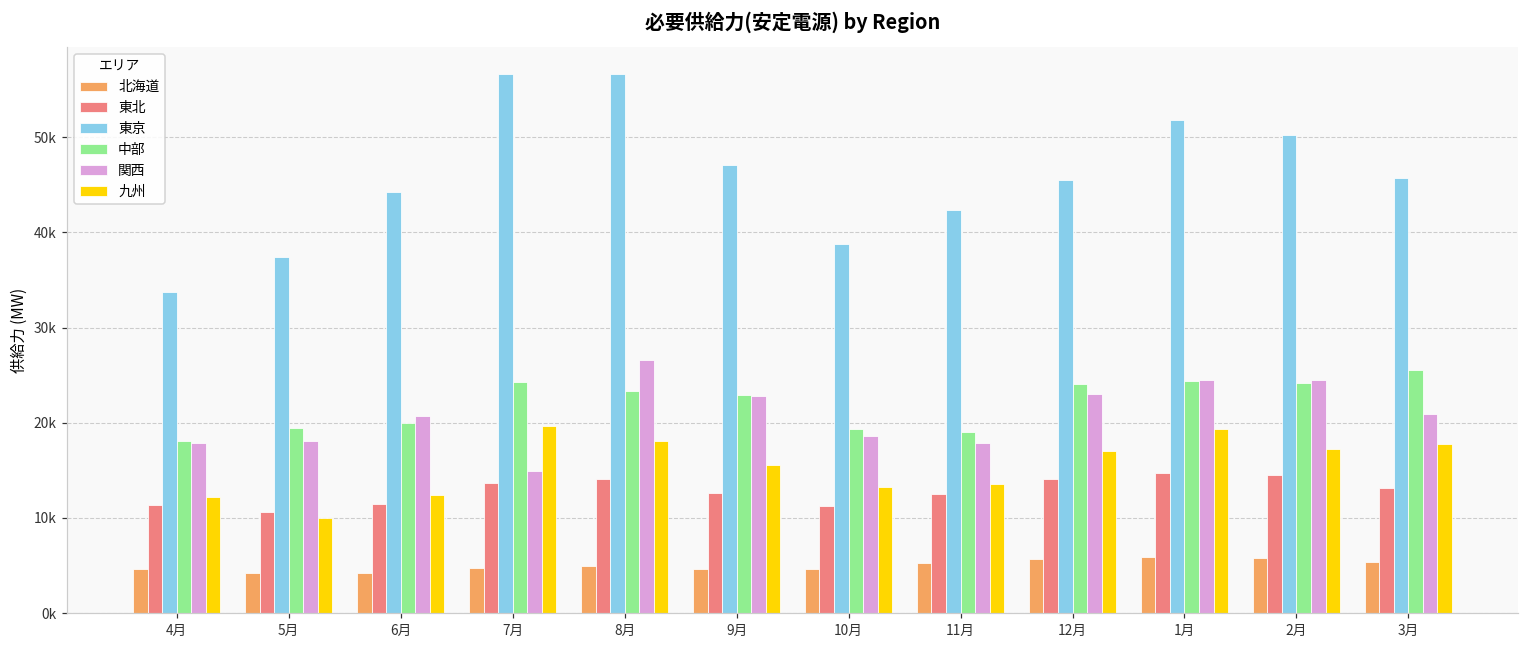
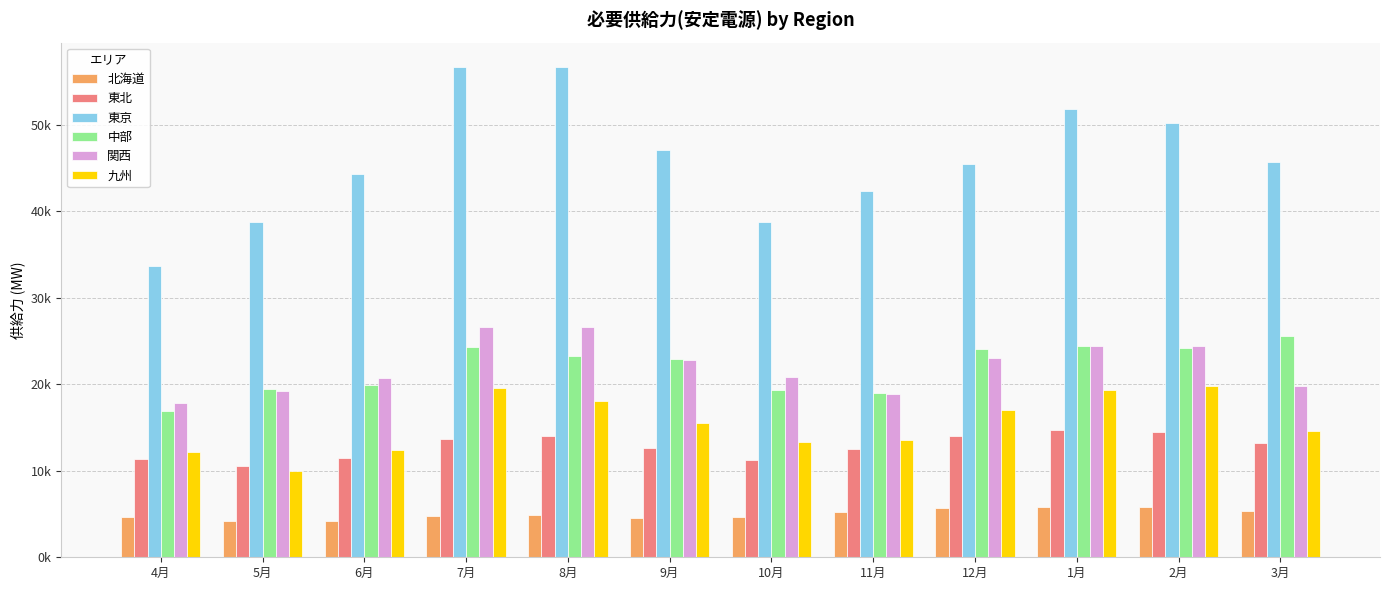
  {
    "東京": {
      "4月": 34000,
-     "5月": 37000,
+     "5月": 39000,
      "6月": 44000,
      "7月": 57000,
      "8月": 57000,
      "9月": 47000,
      "10月": 39000,
      "11月": 42000,
      "12月": 46000,
      "1月": 52000,
      "2月": 50000,
      "3月": 46000
    },
    "中部": {
-     "4月": 18000,
+     "4月": 17000,
      "5月": 19000,
      "6月": 20000,
      "7月": 24000,
      "8月": 23000,
      "9月": 23000,
      "10月": 19000,
      "11月": 19000,
      "12月": 24000,
      "1月": 24000,
      "2月": 24000,
      "3月": 26000
    },
    "関西": {
      "4月": 18000,
-     "5月": 18000,
+     "5月": 19000,
      "6月": 21000,
-     "7月": 15000,
+     "7月": 27000,
      "8月": 27000,
      "9月": 23000,
-     "10月": 19000,
-     "11月": 18000,
+     "10月": 21000,
+     "11月": 19000,
      "12月": 23000,
      "1月": 24000,
      "2月": 24000,
-     "3月": 21000
+     "3月": 20000
    },
    "九州": {
      "4月": 12000,
      "5月": 10000,
      "6月": 12000,
      "7月": 20000,
      "8月": 18000,
      "9月": 16000,
      "10月": 13000,
      "11月": 14000,
      "12月": 17000,
      "1月": 19000,
-     "2月": 17000,
-     "3月": 18000
+     "2月": 20000,
+     "3月": 15000
    }
  }
